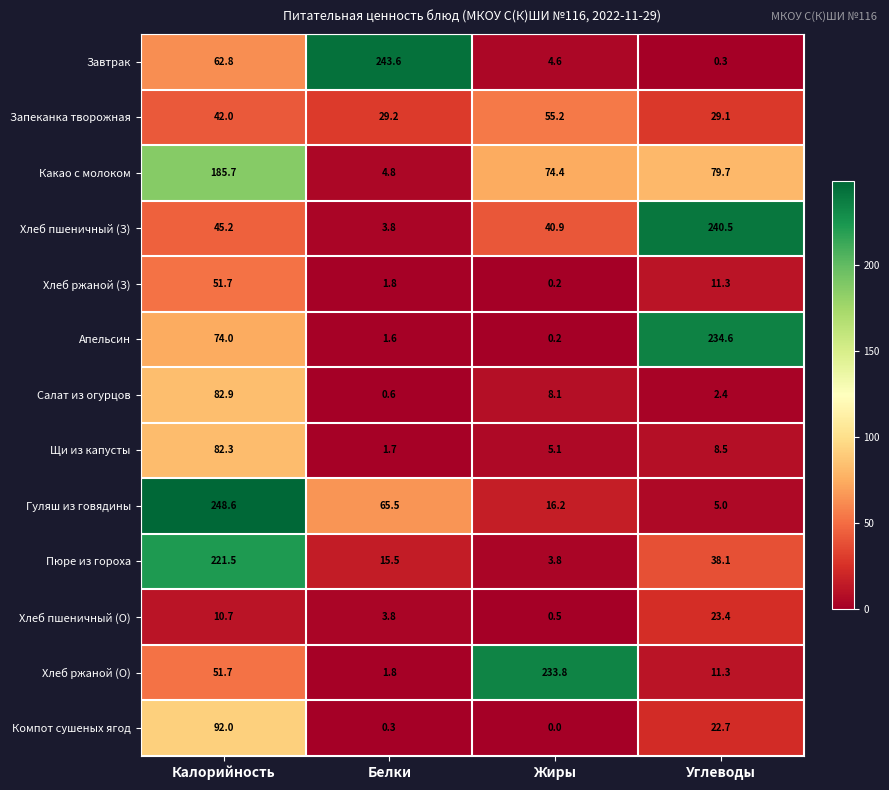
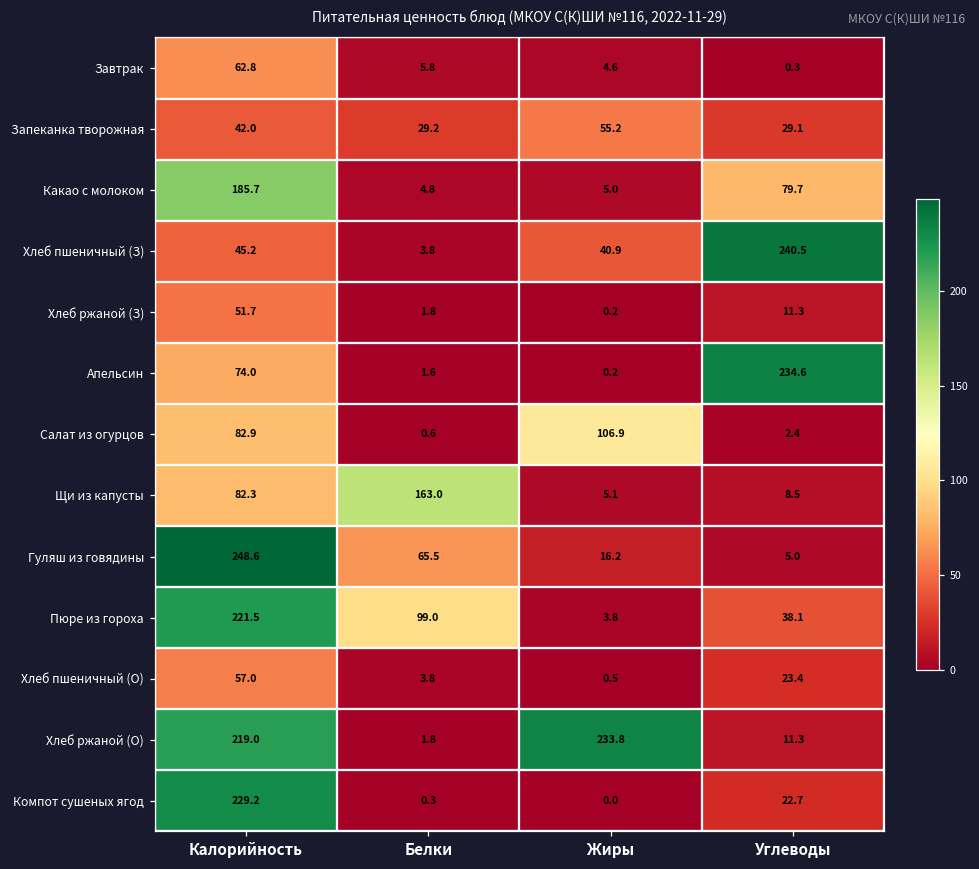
  {
    "Завтрак": {
      "Калорийность": 62.8,
-     "Белки": 243.6,
+     "Белки": 5.8,
      "Жиры": 4.6,
      "Углеводы": 0.3
    },
    "Запеканка творожная": {
      "Калорийность": 42.0,
      "Белки": 29.2,
      "Жиры": 55.2,
      "Углеводы": 29.1
    },
    "Какао с молоком": {
      "Калорийность": 185.7,
      "Белки": 4.8,
-     "Жиры": 74.4,
+     "Жиры": 5.0,
      "Углеводы": 79.7
    },
    "Хлеб пшеничный (З)": {
      "Калорийность": 45.2,
      "Белки": 3.8,
      "Жиры": 40.9,
      "Углеводы": 240.5
    },
    "Хлеб ржаной (З)": {
      "Калорийность": 51.7,
      "Белки": 1.8,
      "Жиры": 0.2,
      "Углеводы": 11.3
    },
    "Апельсин": {
      "Калорийность": 74.0,
      "Белки": 1.6,
      "Жиры": 0.2,
      "Углеводы": 234.6
    },
    "Салат из огурцов": {
      "Калорийность": 82.9,
      "Белки": 0.6,
-     "Жиры": 8.1,
+     "Жиры": 106.9,
      "Углеводы": 2.4
    },
    "Щи из капусты": {
      "Калорийность": 82.3,
-     "Белки": 1.7,
+     "Белки": 163.0,
      "Жиры": 5.1,
      "Углеводы": 8.5
    },
    "Гуляш из говядины": {
      "Калорийность": 248.6,
      "Белки": 65.5,
      "Жиры": 16.2,
      "Углеводы": 5.0
    },
    "Пюре из гороха": {
      "Калорийность": 221.5,
-     "Белки": 15.5,
+     "Белки": 99.0,
      "Жиры": 3.8,
      "Углеводы": 38.1
    },
    "Хлеб пшеничный (О)": {
-     "Калорийность": 10.7,
+     "Калорийность": 57.0,
      "Белки": 3.8,
      "Жиры": 0.5,
      "Углеводы": 23.4
    },
    "Хлеб ржаной (О)": {
-     "Калорийность": 51.7,
+     "Калорийность": 219.0,
      "Белки": 1.8,
      "Жиры": 233.8,
      "Углеводы": 11.3
    },
    "Компот сушеных ягод": {
-     "Калорийность": 92.0,
+     "Калорийность": 229.2,
      "Белки": 0.3,
      "Жиры": 0.0,
      "Углеводы": 22.7
    }
  }
